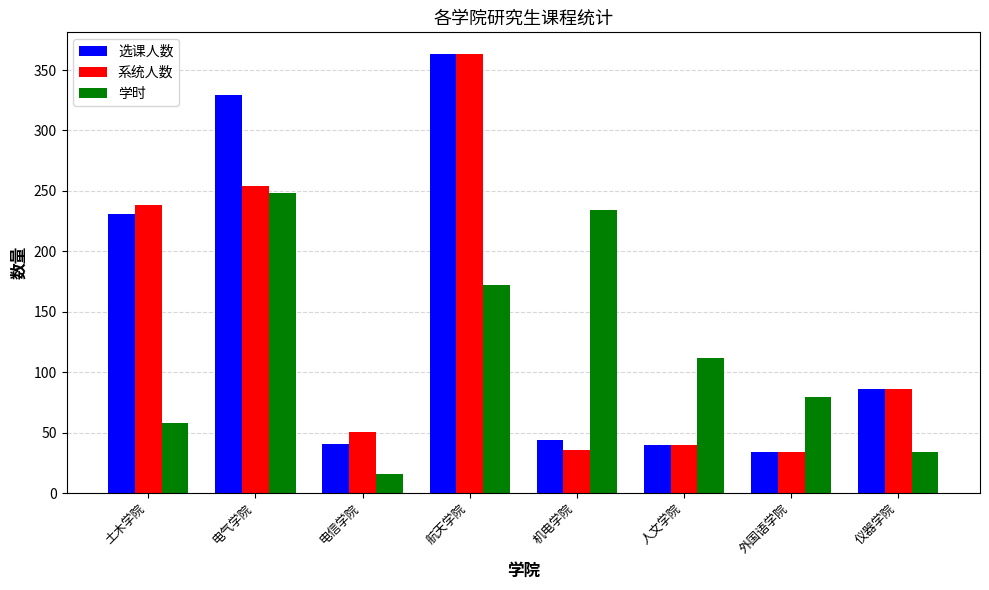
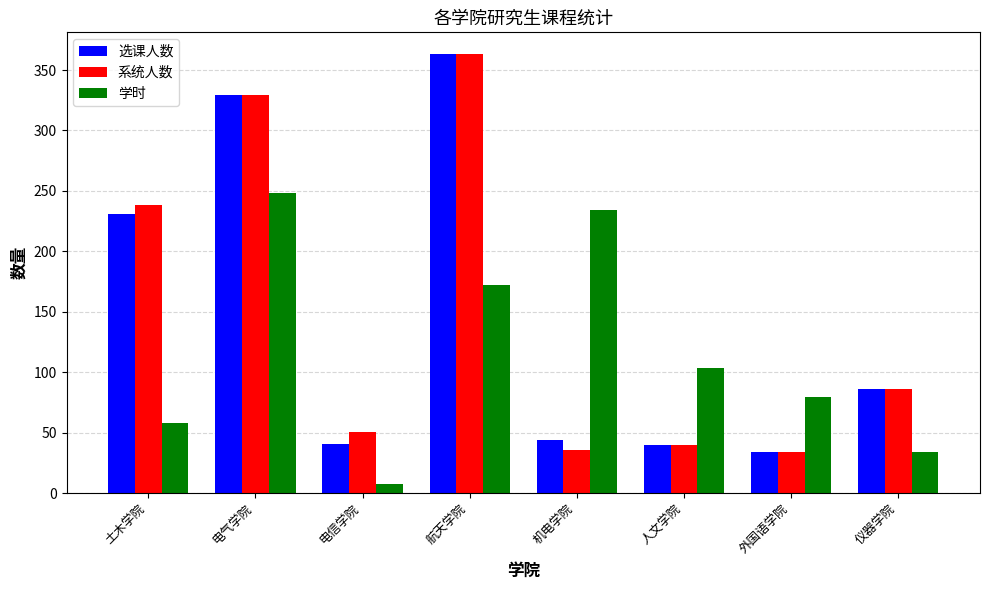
  {
    "选课人数": {
      "土木学院": 231,
      "电气学院": 329,
      "电信学院": 41,
      "航天学院": 363,
      "机电学院": 44,
      "人文学院": 40,
      "外国语学院": 34,
      "仪器学院": 86
    },
    "系统人数": {
      "土木学院": 238,
-     "电气学院": 254,
+     "电气学院": 329,
      "电信学院": 51,
      "航天学院": 363,
      "机电学院": 36,
      "人文学院": 40,
      "外国语学院": 34,
      "仪器学院": 86
    },
    "学时": {
      "土木学院": 58,
      "电气学院": 248,
-     "电信学院": 16,
+     "电信学院": 8,
      "航天学院": 172,
      "机电学院": 234,
-     "人文学院": 112,
+     "人文学院": 104,
      "外国语学院": 80,
      "仪器学院": 34
    }
  }
